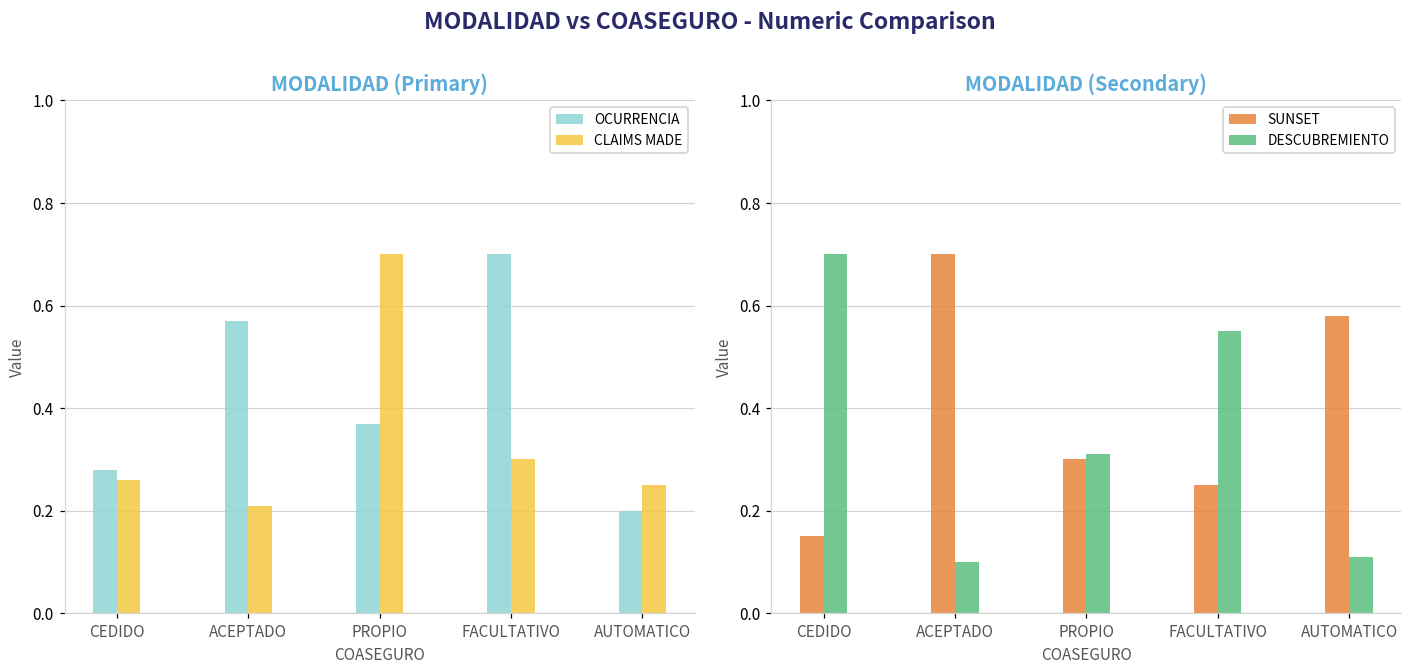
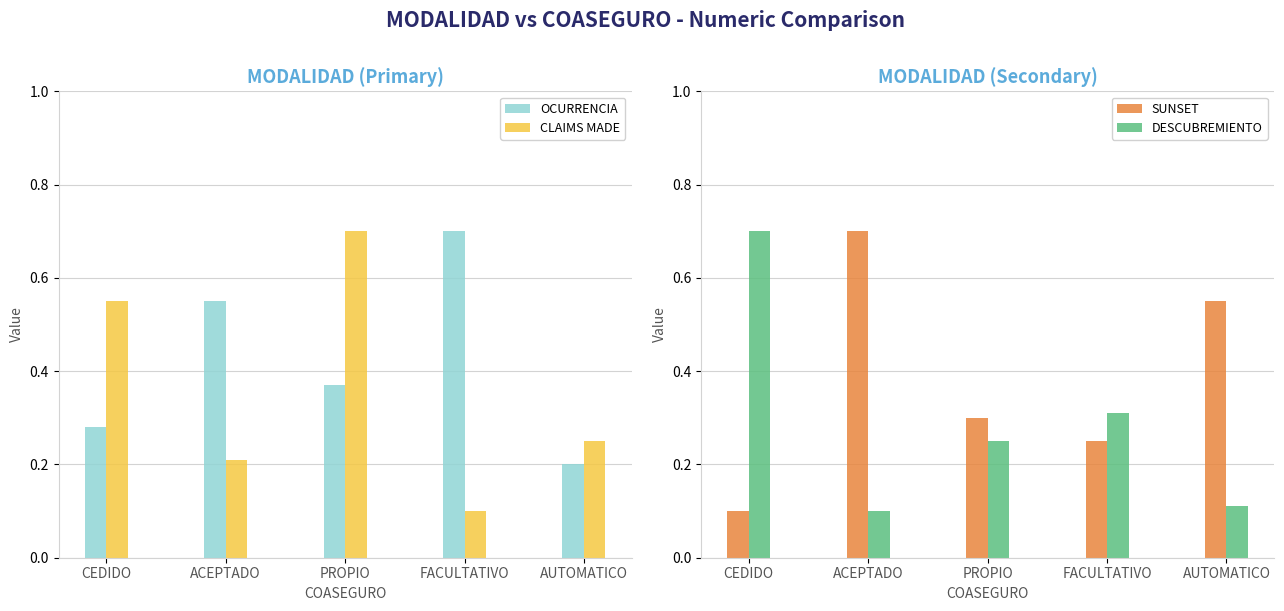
  {
    "MODALIDAD (Primary)": {
      "OCURRENCIA": {
        "CEDIDO": 0.28,
-       "ACEPTADO": 0.57,
+       "ACEPTADO": 0.55,
        "PROPIO": 0.37,
        "FACULTATIVO": 0.70,
        "AUTOMATICO": 0.20
      },
      "CLAIMS MADE": {
-       "CEDIDO": 0.26,
+       "CEDIDO": 0.55,
        "ACEPTADO": 0.21,
        "PROPIO": 0.70,
-       "FACULTATIVO": 0.3,
+       "FACULTATIVO": 0.1,
        "AUTOMATICO": 0.25
      }
    },
    "MODALIDAD (Secondary)": {
      "SUNSET": {
-       "CEDIDO": 0.15,
+       "CEDIDO": 0.10,
        "ACEPTADO": 0.70,
        "PROPIO": 0.30,
        "FACULTATIVO": 0.25,
-       "AUTOMATICO": 0.58
+       "AUTOMATICO": 0.55
      },
      "DESCUBREMIENTO": {
        "CEDIDO": 0.70,
        "ACEPTADO": 0.10,
-       "PROPIO": 0.31,
-       "FACULTATIVO": 0.55,
+       "PROPIO": 0.25,
+       "FACULTATIVO": 0.31,
        "AUTOMATICO": 0.11
      }
    }
  }
